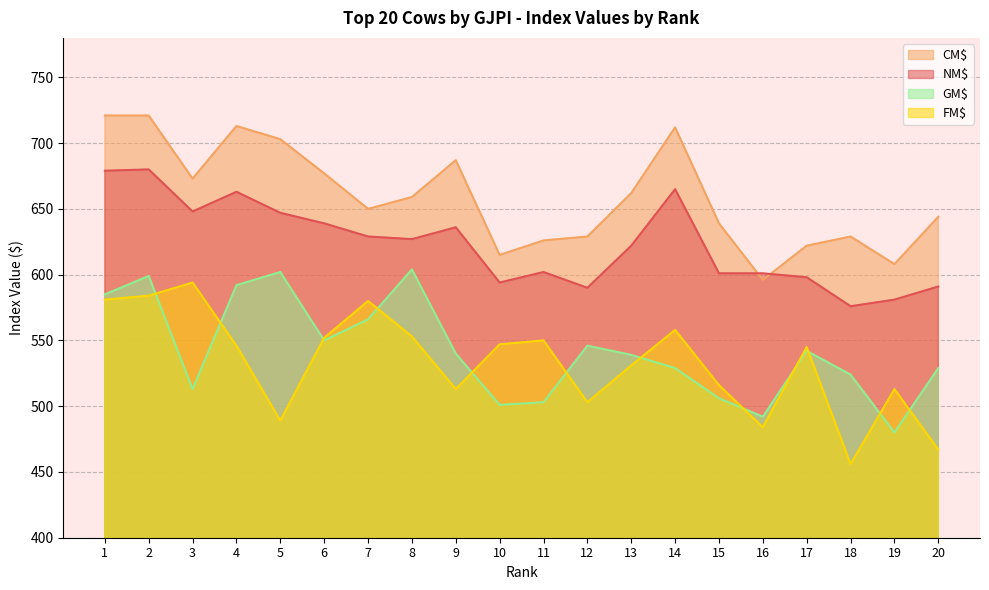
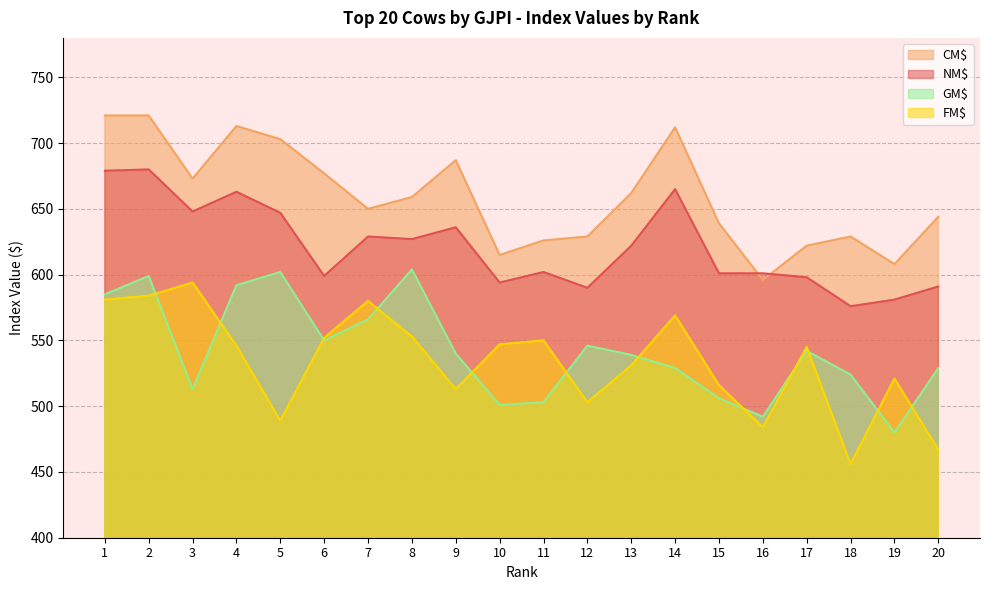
  {
    "CM$": {
      "1": 721,
      "2": 721,
      "3": 673,
      "4": 713,
      "5": 703,
      "6": 677,
      "7": 650,
      "8": 659,
      "9": 687,
      "10": 615,
      "11": 626,
      "12": 629,
      "13": 662,
      "14": 712,
      "15": 639,
      "16": 596,
      "17": 622,
      "18": 629,
      "19": 608,
      "20": 644
    },
    "NM$": {
      "1": 679,
      "2": 680,
      "3": 648,
      "4": 663,
      "5": 647,
-     "6": 639,
+     "6": 599,
      "7": 629,
      "8": 627,
      "9": 636,
      "10": 594,
      "11": 602,
      "12": 590,
      "13": 622,
      "14": 665,
      "15": 601,
      "16": 601,
      "17": 598,
      "18": 576,
      "19": 581,
      "20": 591
    },
    "GM$": {
      "1": 585,
      "2": 599,
      "3": 513,
      "4": 592,
      "5": 602,
      "6": 550,
      "7": 566,
      "8": 604,
      "9": 540,
      "10": 501,
      "11": 503,
      "12": 546,
      "13": 539,
      "14": 529,
      "15": 506,
      "16": 492,
      "17": 542,
      "18": 524,
      "19": 480,
      "20": 529
    },
    "FM$": {
      "1": 581,
      "2": 584,
      "3": 594,
      "4": 546,
      "5": 489,
      "6": 552,
      "7": 580,
      "8": 553,
      "9": 513,
      "10": 547,
      "11": 550,
      "12": 503,
      "13": 531,
-     "14": 558,
+     "14": 569,
      "15": 516,
      "16": 484,
      "17": 545,
      "18": 456,
-     "19": 513,
+     "19": 521,
      "20": 467
    }
  }
